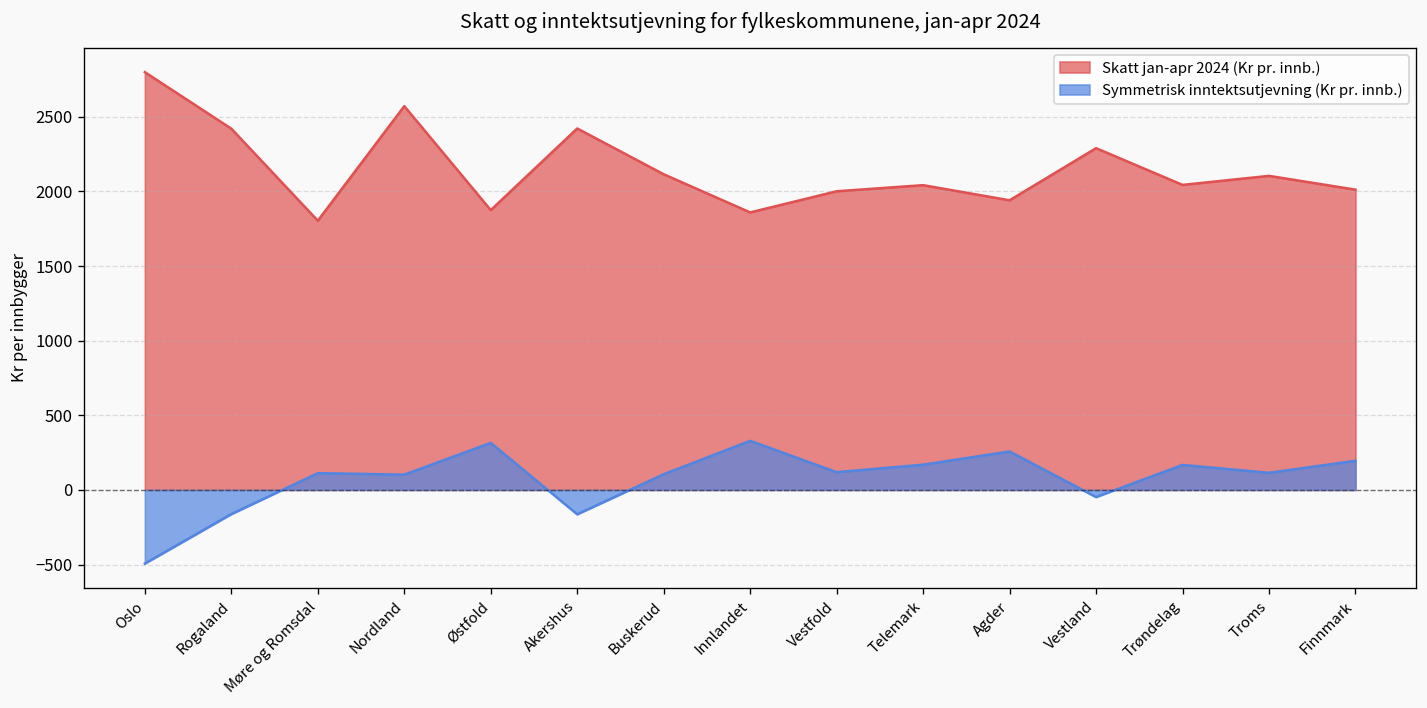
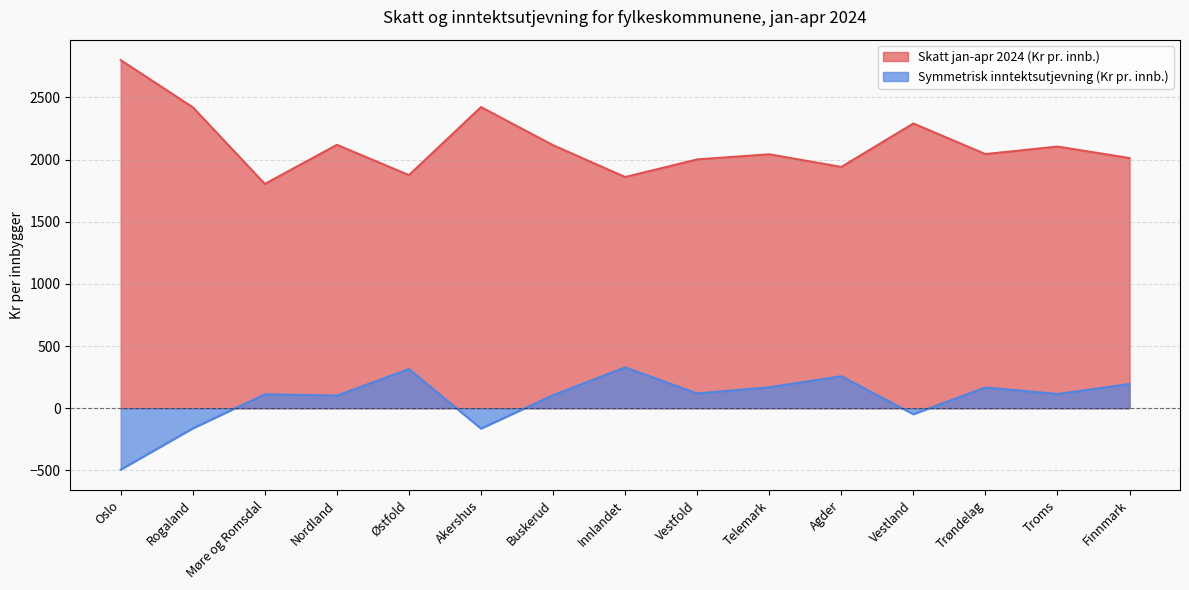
  {
    "Skatt jan-apr 2024 (Kr pr. innb.)": {
      "Oslo": 2800,
      "Rogaland": 2420,
      "Møre og Romsdal": 1800,
-     "Nordland": 2570,
+     "Nordland": 2120,
      "Østfold": 1880,
      "Akershus": 2420,
      "Buskerud": 2120,
      "Innlandet": 1860,
      "Vestfold": 2000,
      "Telemark": 2040,
      "Agder": 1940,
      "Vestland": 2290,
      "Trøndelag": 2040,
      "Troms": 2100,
      "Finnmark": 2010
    }
  }
